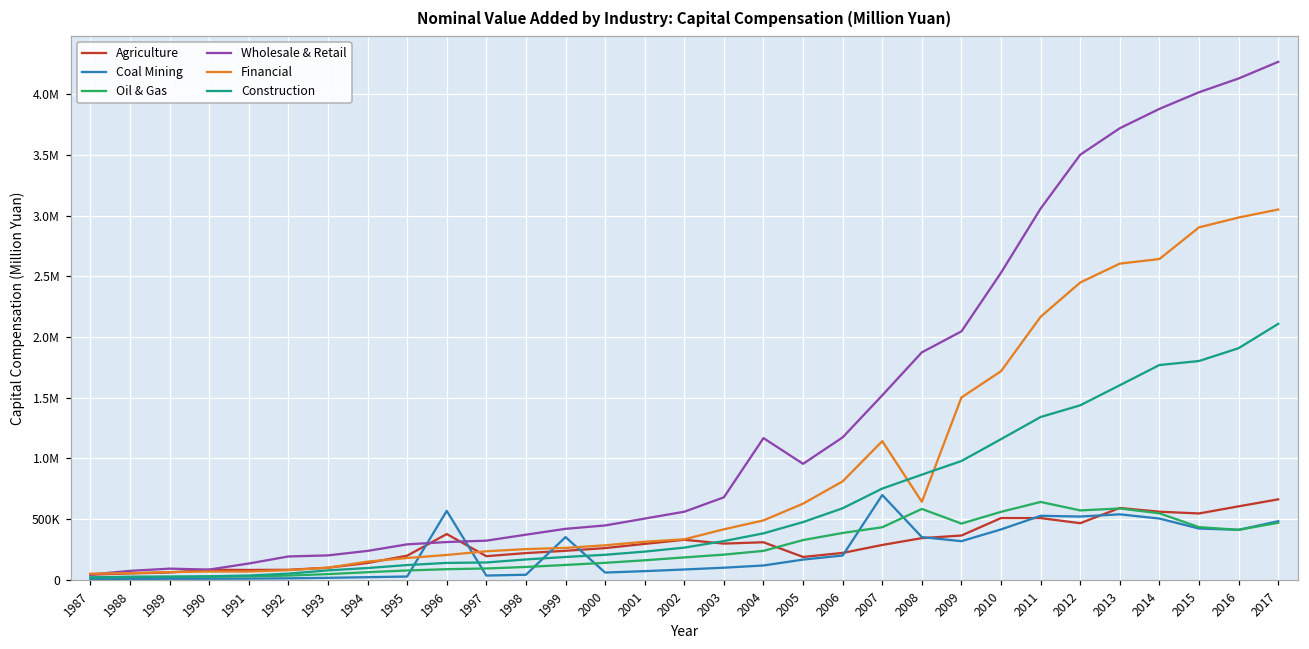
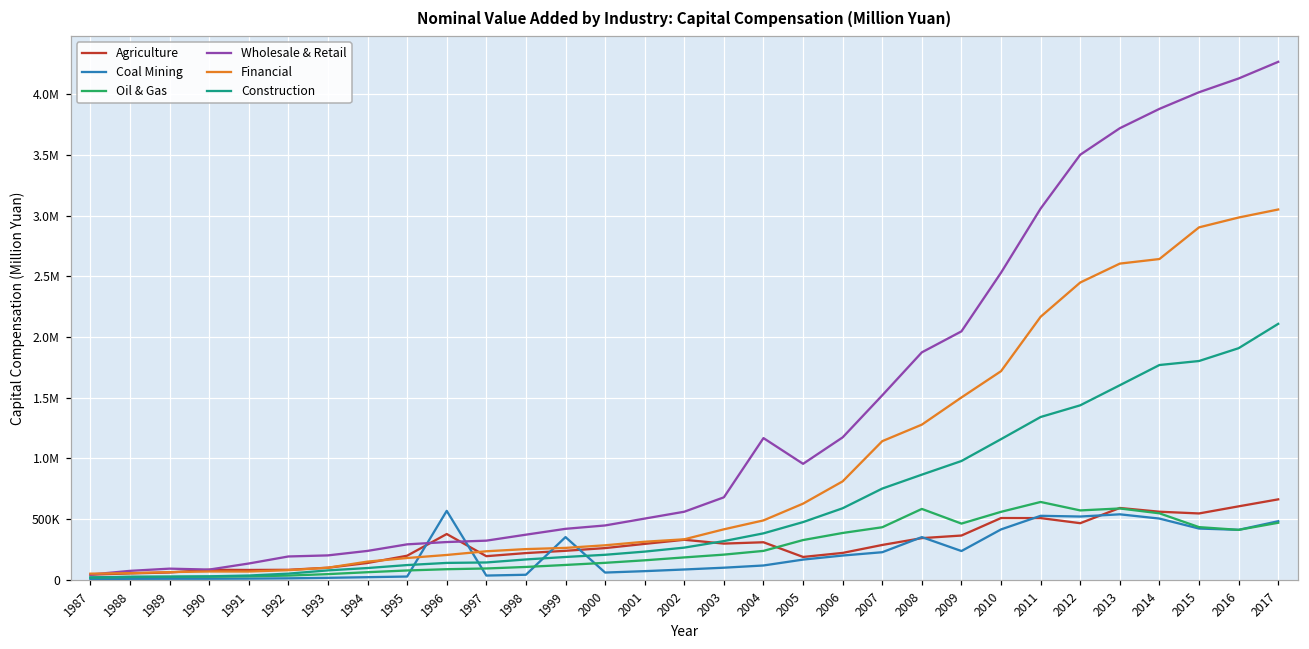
  {
    "Agriculture": {
      "1996": 380000,
      "1997": 190000,
      "1998": 220000,
      "1999": 240000,
      "2000": 260000,
      "2004": 310000,
      "2007": 290000,
      "2009": 360000,
      "2010": 510000,
      "2012": 470000,
      "2015": 550000,
      "2016": 610000,
      "2017": 660000
    },
    "Coal Mining": {
      "1993": 20000,
      "1994": 20000,
      "1995": 30000,
      "1996": 570000,
      "1997": 30000,
      "1998": 40000,
      "1999": 350000,
      "2000": 60000,
      "2001": 70000,
      "2002": 80000,
      "2003": 100000,
      "2004": 120000,
-     "2007": 700000,
-     "2009": 320000,
+     "2007": 230000,
+     "2009": 240000,
      "2010": 420000,
      "2012": 520000,
      "2013": 540000,
      "2014": 500000
    },
    "Wholesale & Retail": {
      "1989": 90000,
      "1991": 130000,
      "1992": 190000,
      "1993": 200000,
      "1994": 240000,
      "1995": 290000,
      "1996": 310000,
      "1997": 320000,
      "1998": 370000,
      "1999": 420000,
      "2000": 450000,
      "2001": 500000,
      "2002": 560000,
      "2003": 680000,
      "2004": 1170000,
      "2005": 960000,
      "2006": 1170000,
      "2007": 1520000,
      "2008": 1870000,
      "2009": 2050000,
      "2010": 2530000,
      "2011": 3060000,
      "2012": 3500000,
      "2013": 3720000,
      "2014": 3880000,
      "2015": 4020000,
      "2016": 4130000,
      "2017": 4270000
    },
    "Financial": {
      "1996": 200000,
      "1997": 230000,
      "1998": 250000,
      "1999": 260000,
      "2000": 280000,
      "2003": 420000,
      "2004": 490000,
      "2005": 630000,
      "2006": 810000,
      "2007": 1140000,
-     "2008": 640000,
+     "2008": 1280000,
      "2009": 1500000,
      "2010": 1720000,
      "2011": 2170000,
      "2012": 2450000,
      "2013": 2610000,
      "2014": 2640000,
      "2015": 2900000,
      "2016": 2990000,
      "2017": 3050000
    }
  }
